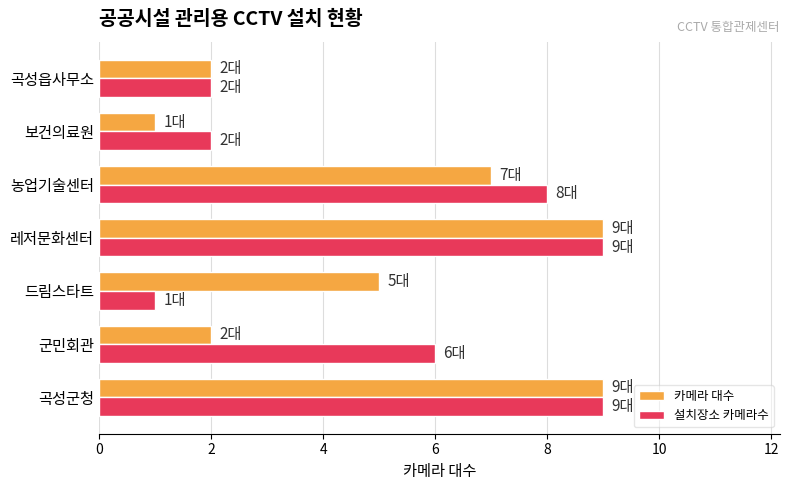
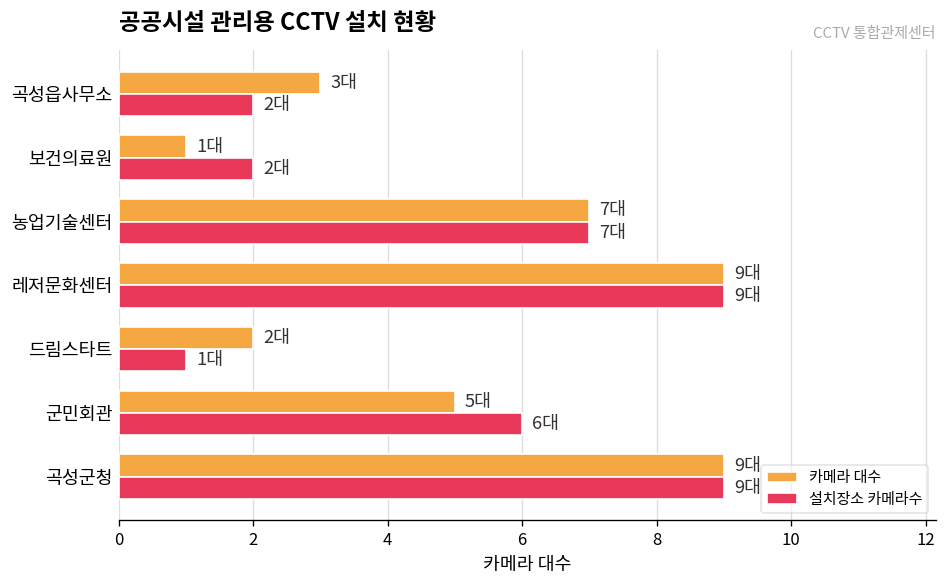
  {
    "카메라 대수": {
-     "곡성읍사무소": "2대",
+     "곡성읍사무소": "3대",
      "보건의료원": "1대",
      "농업기술센터": "7대",
      "레저문화센터": "9대",
-     "드림스타트": "5대",
-     "군민회관": "2대"
+     "드림스타트": "2대",
+     "군민회관": "5대"
    },
    "설치장소 카메라수": {
      "곡성읍사무소": "2대",
      "보건의료원": "2대",
-     "농업기술센터": "8대",
+     "농업기술센터": "7대",
      "레저문화센터": "9대",
      "드림스타트": "1대",
      "군민회관": "6대"
    }
  }
